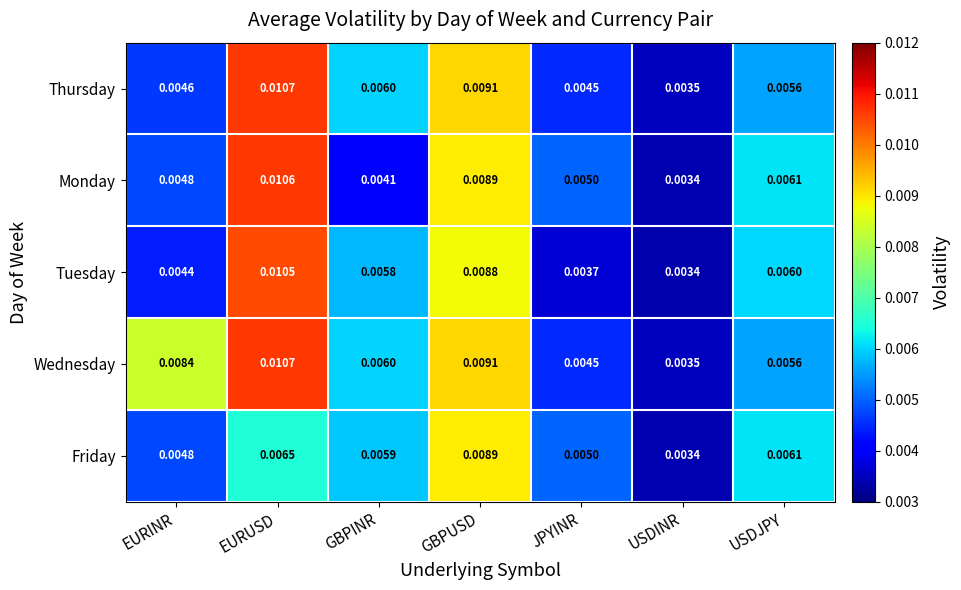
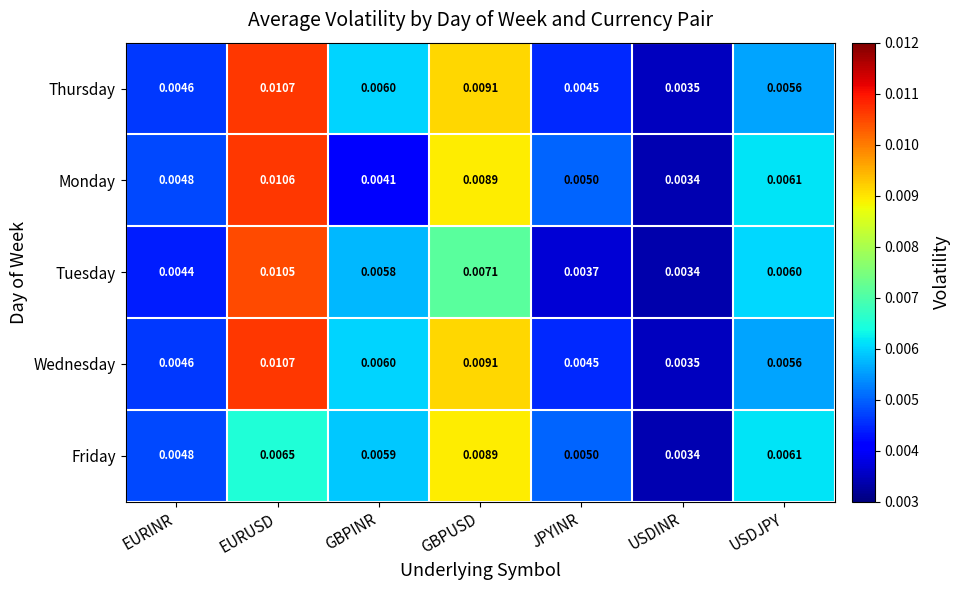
  {
    "Thursday": {
      "EURINR": 0.0046,
      "EURUSD": 0.0107,
      "GBPINR": 0.0060,
      "GBPUSD": 0.0091,
      "JPYINR": 0.0045,
      "USDINR": 0.0035,
      "USDJPY": 0.0056
    },
    "Monday": {
      "EURINR": 0.0048,
      "EURUSD": 0.0106,
      "GBPINR": 0.0041,
      "GBPUSD": 0.0089,
      "JPYINR": 0.0050,
      "USDINR": 0.0034,
      "USDJPY": 0.0061
    },
    "Tuesday": {
      "EURINR": 0.0044,
      "EURUSD": 0.0105,
      "GBPINR": 0.0058,
-     "GBPUSD": 0.0088,
+     "GBPUSD": 0.0071,
      "JPYINR": 0.0037,
      "USDINR": 0.0034,
      "USDJPY": 0.0060
    },
    "Wednesday": {
-     "EURINR": 0.0084,
+     "EURINR": 0.0046,
      "EURUSD": 0.0107,
      "GBPINR": 0.0060,
      "GBPUSD": 0.0091,
      "JPYINR": 0.0045,
      "USDINR": 0.0035,
      "USDJPY": 0.0056
    },
    "Friday": {
      "EURINR": 0.0048,
      "EURUSD": 0.0065,
      "GBPINR": 0.0059,
      "GBPUSD": 0.0089,
      "JPYINR": 0.0050,
      "USDINR": 0.0034,
      "USDJPY": 0.0061
    }
  }
